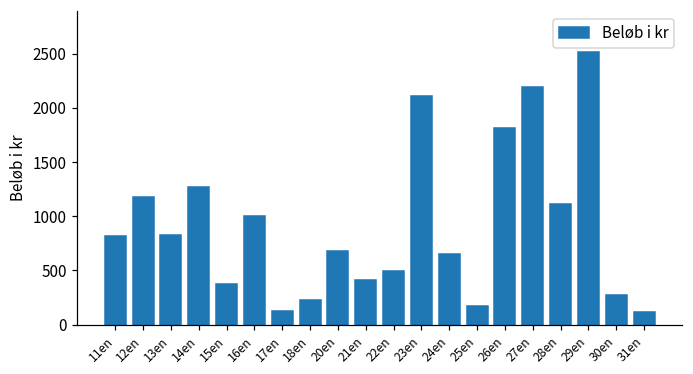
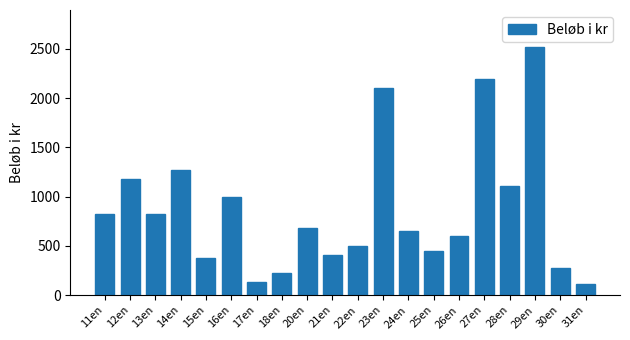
  {
    "11en": 800,
    "12en": 1200,
    "13en": 800,
    "14en": 1300,
    "15en": 400,
    "16en": 1000,
    "17en": 100,
    "18en": 200,
    "20en": 700,
    "21en": 400,
    "22en": 500,
    "23en": 2100,
    "24en": 700,
-   "25en": 200,
-   "26en": 1800,
+   "25en": 500,
+   "26en": 600,
    "27en": 2200,
    "28en": 1100,
    "29en": 2500,
    "30en": 300,
    "31en": 100
  }
